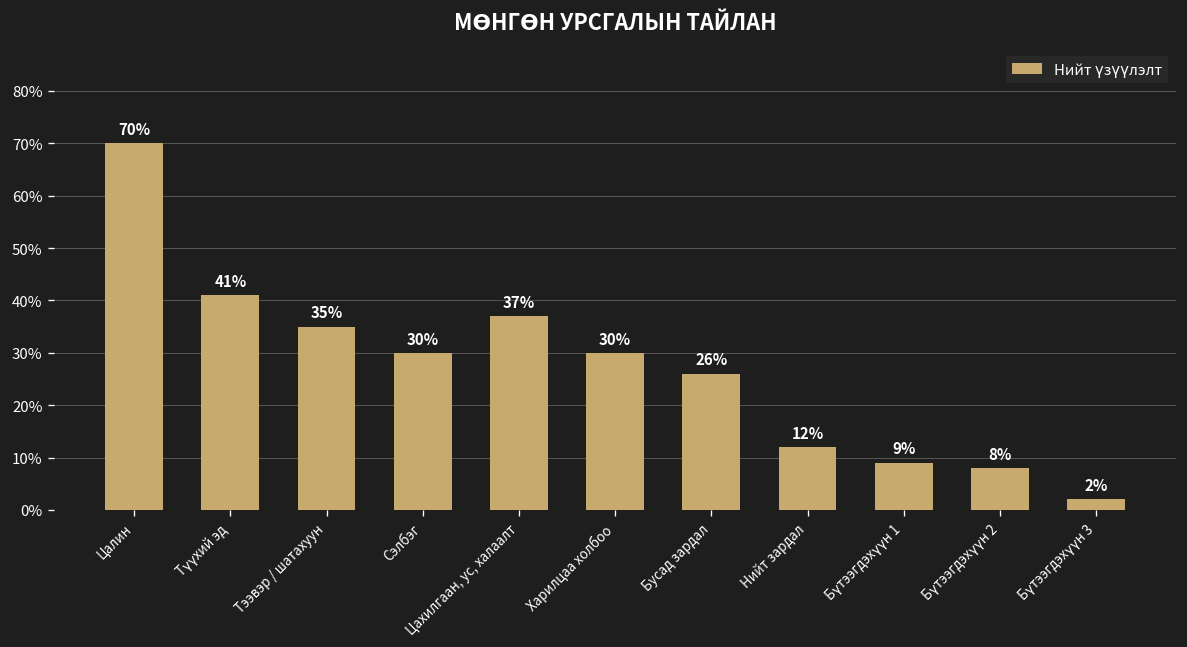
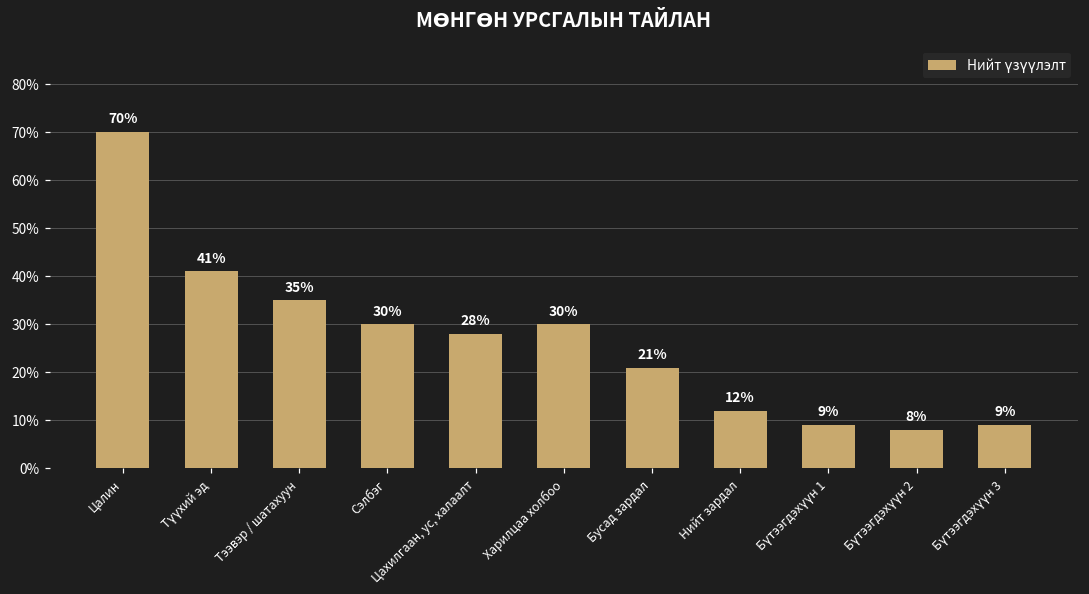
  {
    "Цалин": "70%",
    "Түүхий эд": "41%",
    "Тээвэр / шатахуун": "35%",
    "Сэлбэг": "30%",
-   "Цахилгаан, ус, халаалт": "37%",
+   "Цахилгаан, ус, халаалт": "28%",
    "Харилцаа холбоо": "30%",
-   "Бусад зардал": "26%",
+   "Бусад зардал": "21%",
    "Нийт зардал": "12%",
    "Бүтээгдэхүүн 1": "9%",
    "Бүтээгдэхүүн 2": "8%",
-   "Бүтээгдэхүүн 3": "2%"
+   "Бүтээгдэхүүн 3": "9%"
  }
